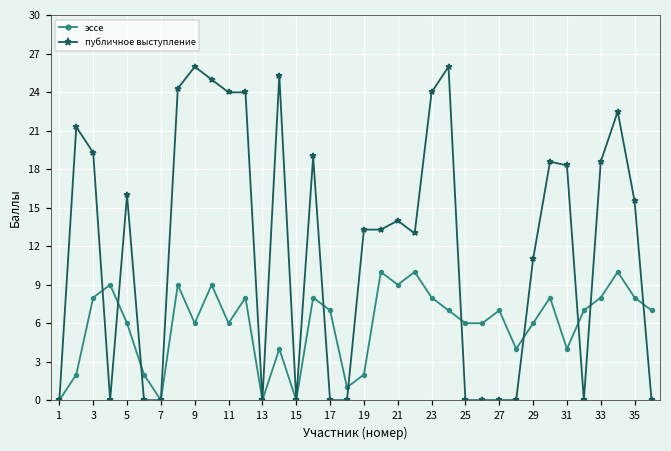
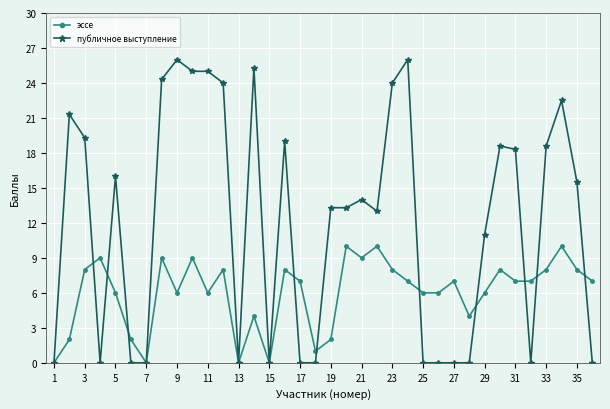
  {
    "эссе": {
      "3": 8,
      "5": 6,
      "9": 6,
      "11": 6,
      "17": 7,
      "19": 2,
      "21": 9,
      "23": 8,
      "25": 6,
      "27": 7,
      "29": 6,
-     "31": 4,
+     "31": 7,
      "33": 8,
      "35": 8
    },
    "публичное выступление": {
      "3": 19.3,
      "5": 16,
      "9": 26,
-     "11": 24,
+     "11": 25,
      "17": 0,
      "19": 13.3,
      "21": 14,
      "23": 24,
      "25": 0,
      "27": 0,
      "29": 11,
      "31": 18.3,
      "33": 18.6,
      "35": 15.5
    }
  }
